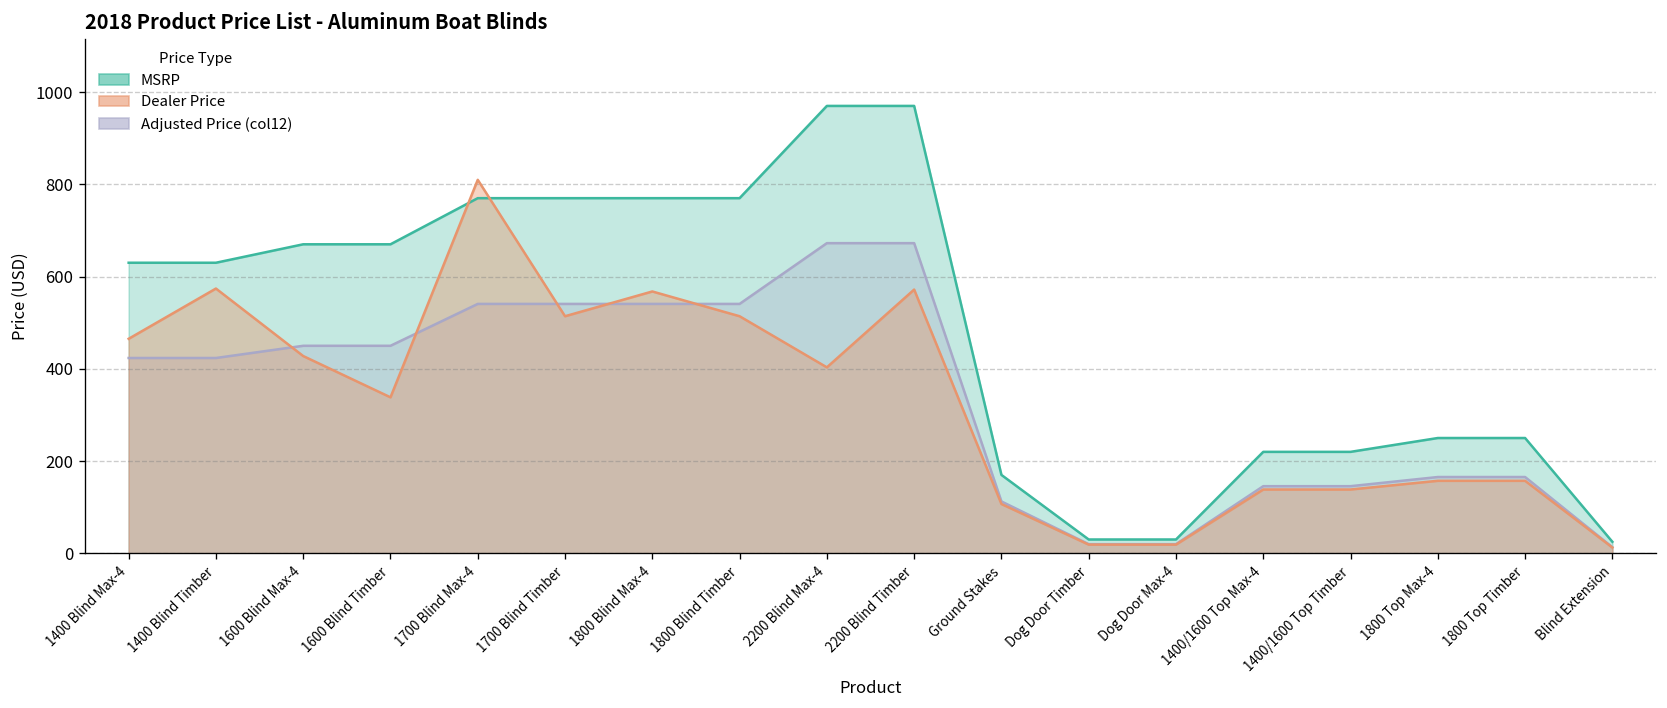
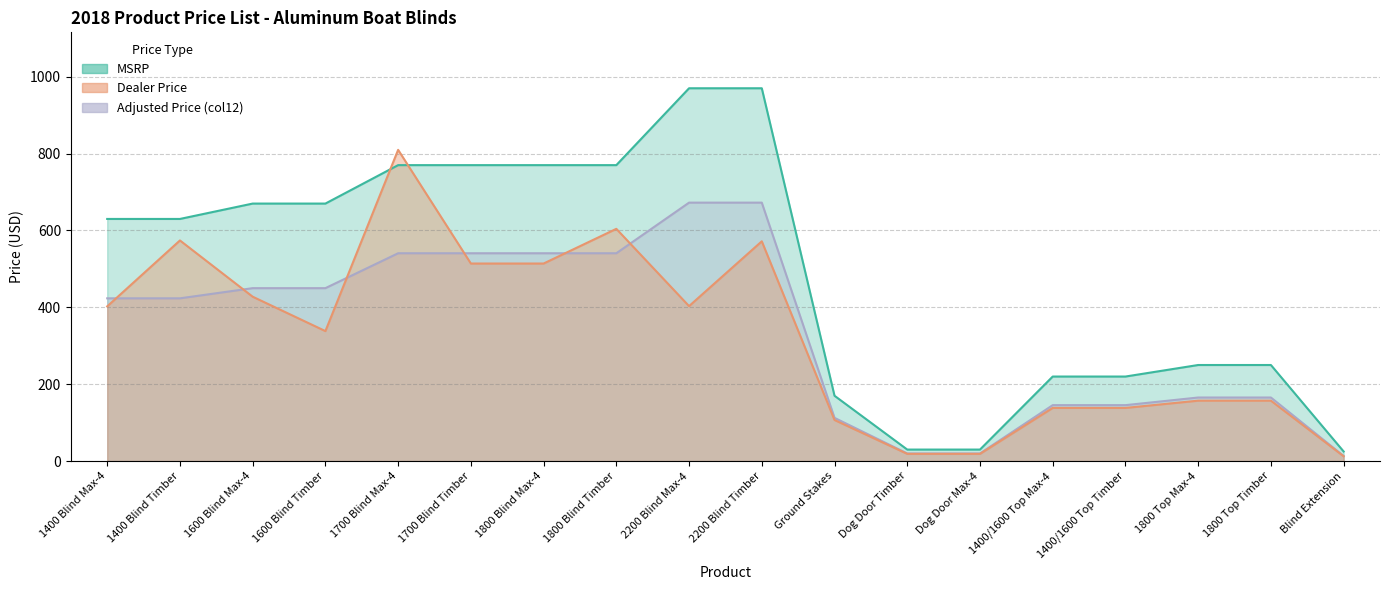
  {
    "Dealer Price": {
-     "1400 Blind Max-4": 470,
+     "1400 Blind Max-4": 400,
      "1400 Blind Timber": 570,
      "1600 Blind Max-4": 430,
      "1600 Blind Timber": 340,
      "1700 Blind Max-4": 810,
      "1700 Blind Timber": 510,
-     "1800 Blind Max-4": 570,
-     "1800 Blind Timber": 510,
+     "1800 Blind Max-4": 510,
+     "1800 Blind Timber": 600,
      "2200 Blind Max-4": 400,
      "2200 Blind Timber": 570,
      "1400/1600 Top Max-4": 140,
      "1400/1600 Top Timber": 140,
      "1800 Top Max-4": 160,
      "1800 Top Timber": 160
    }
  }
